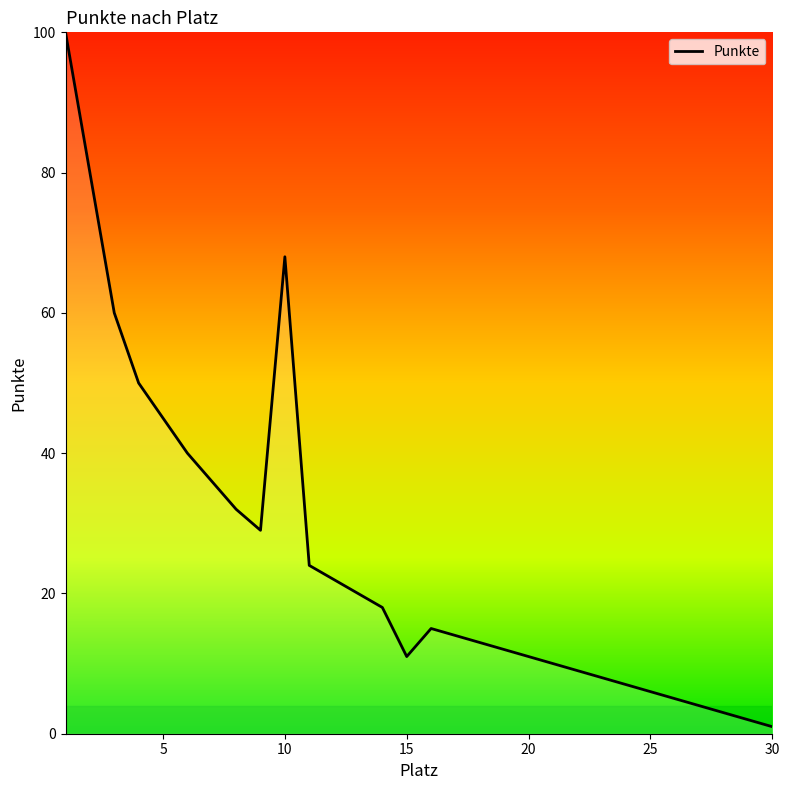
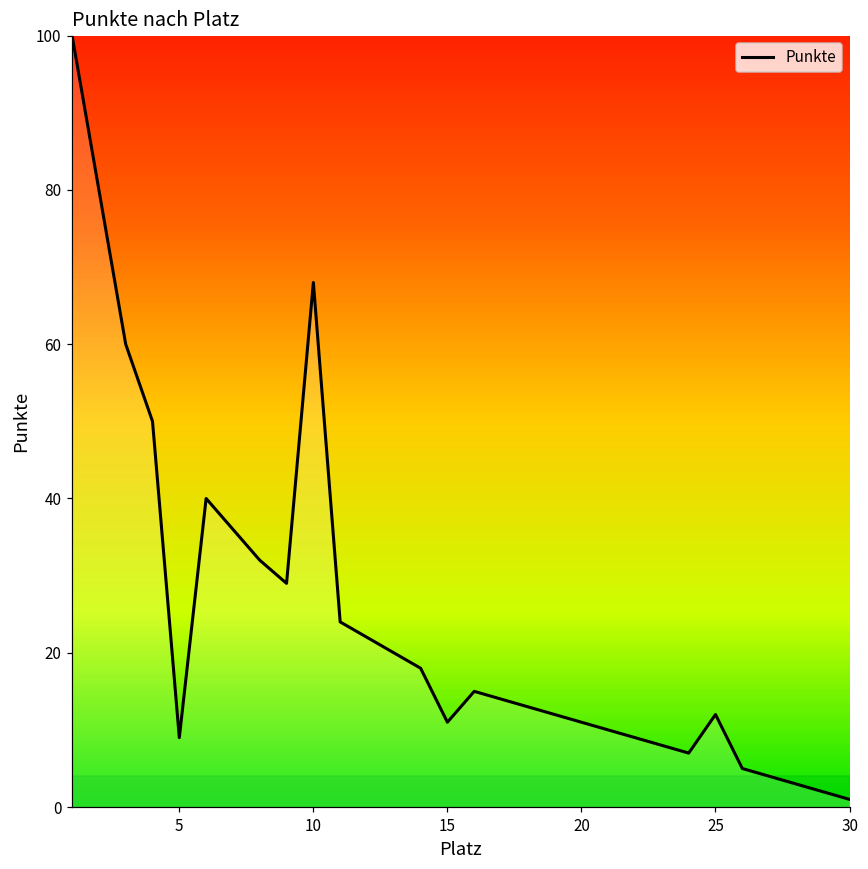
  {
-   "5": 45,
+   "5": 9,
    "10": 68,
    "15": 11,
    "20": 11,
-   "25": 6
+   "25": 12
  }
